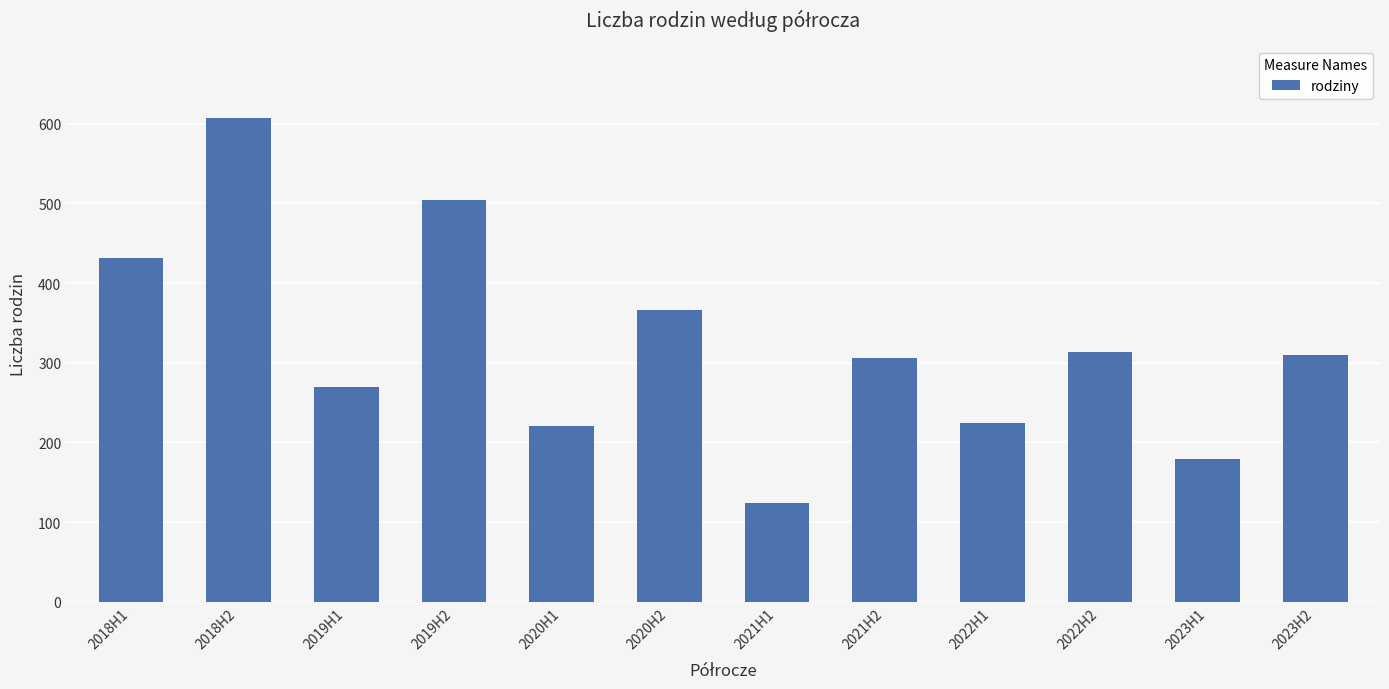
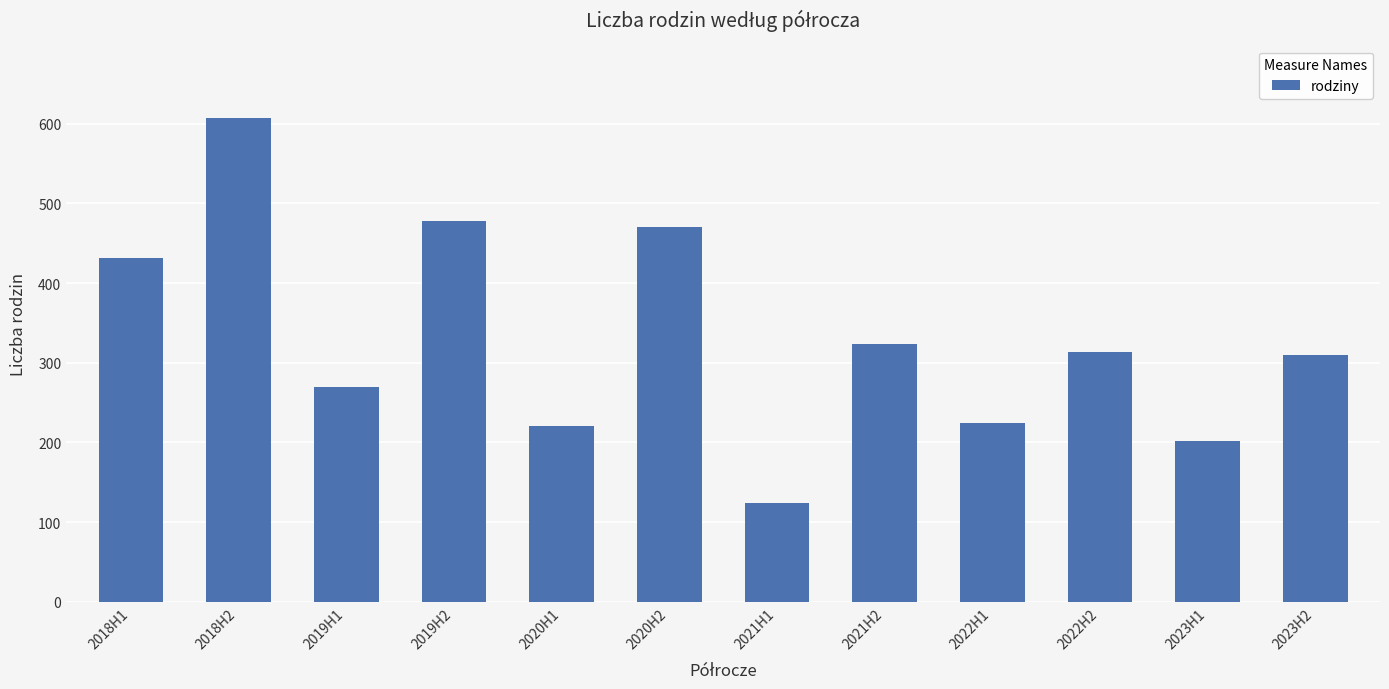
  {
    "2018H1": 430,
    "2018H2": 610,
    "2019H1": 270,
-   "2019H2": 500,
+   "2019H2": 480,
    "2020H1": 220,
-   "2020H2": 370,
+   "2020H2": 470,
    "2021H1": 120,
-   "2021H2": 310,
+   "2021H2": 320,
    "2022H1": 220,
    "2022H2": 310,
-   "2023H1": 180,
+   "2023H1": 200,
    "2023H2": 310
  }
